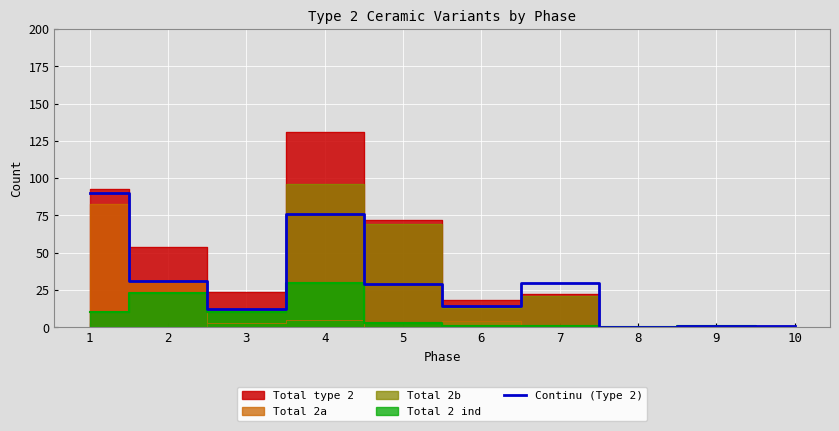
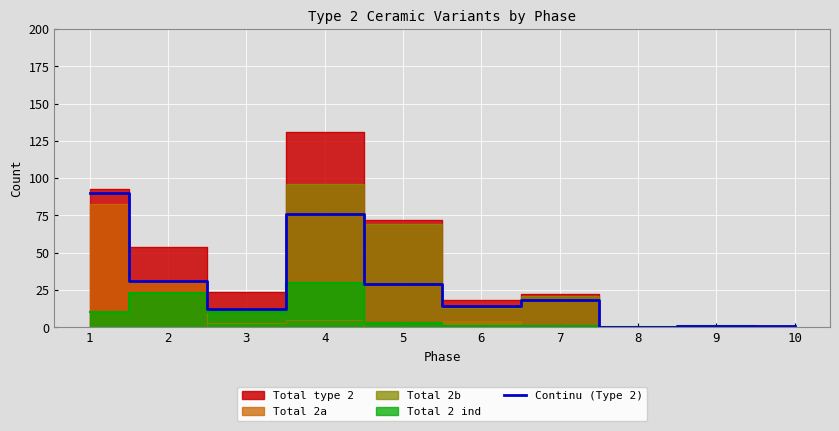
  {
    "Continu (Type 2)": {
      "1": 90,
      "4": 76,
      "5": 29,
-     "7": 30
+     "7": 18
    }
  }
